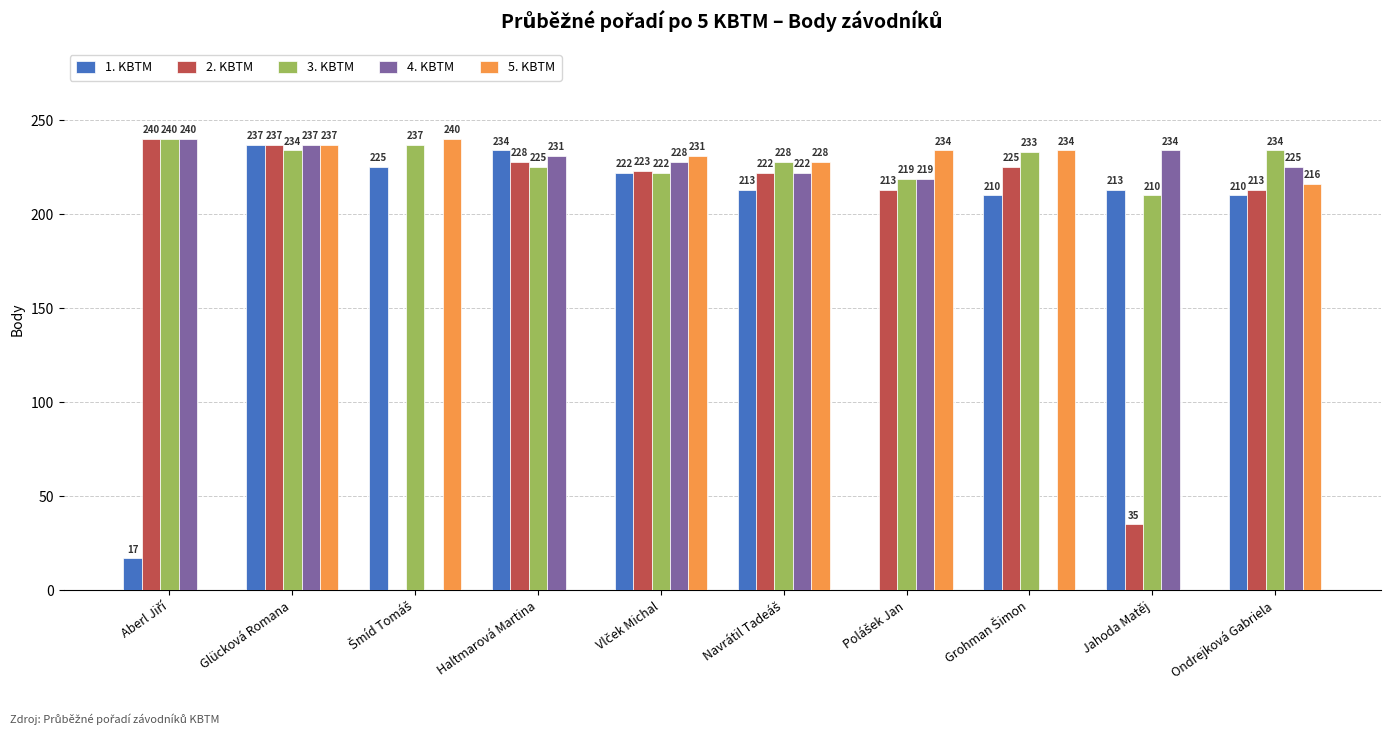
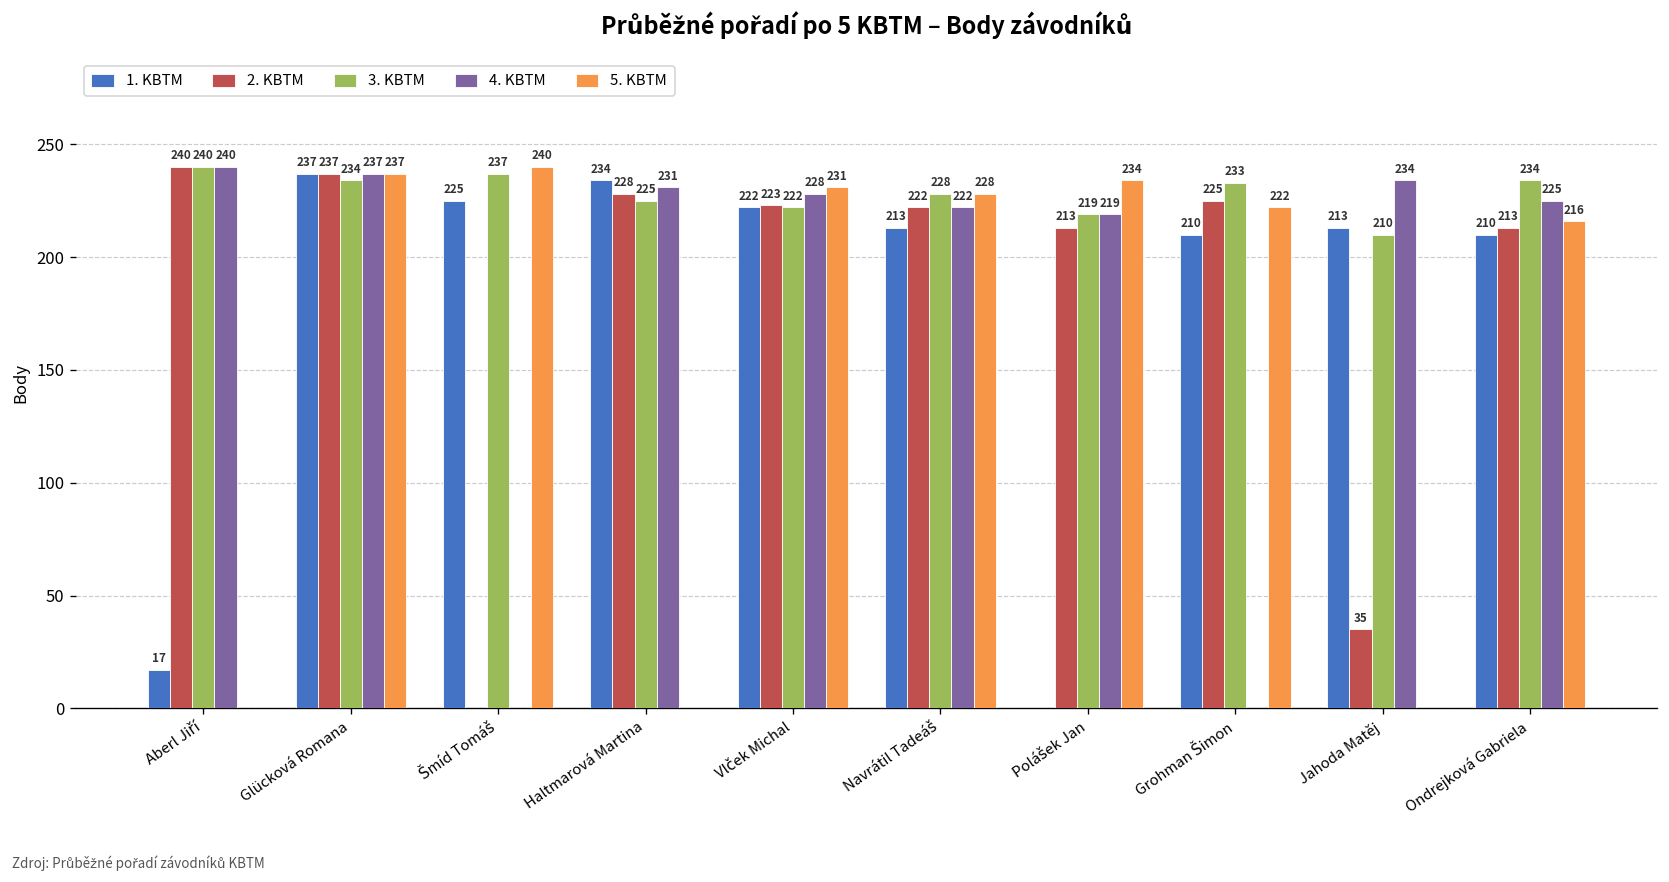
  {
    "1. KBTM": {
      "Aberl Jiří": 17,
      "Glücková Romana": 237,
      "Šmíd Tomáš": 225,
      "Haltmarová Martina": 234,
      "Vlček Michal": 222,
      "Navrátil Tadeáš": 213,
      "Grohman Šimon": 210,
      "Jahoda Matěj": 213,
      "Ondrejková Gabriela": 210
    },
    "2. KBTM": {
      "Aberl Jiří": 240,
      "Glücková Romana": 237,
      "Haltmarová Martina": 228,
      "Vlček Michal": 223,
      "Navrátil Tadeáš": 222,
      "Polášek Jan": 213,
      "Grohman Šimon": 225,
      "Jahoda Matěj": 35,
      "Ondrejková Gabriela": 213
    },
    "3. KBTM": {
      "Aberl Jiří": 240,
      "Glücková Romana": 234,
      "Šmíd Tomáš": 237,
      "Haltmarová Martina": 225,
      "Vlček Michal": 222,
      "Navrátil Tadeáš": 228,
      "Polášek Jan": 219,
      "Grohman Šimon": 233,
      "Jahoda Matěj": 210,
      "Ondrejková Gabriela": 234
    },
    "4. KBTM": {
      "Aberl Jiří": 240,
      "Glücková Romana": 237,
      "Haltmarová Martina": 231,
      "Vlček Michal": 228,
      "Navrátil Tadeáš": 222,
      "Polášek Jan": 219,
      "Jahoda Matěj": 234,
      "Ondrejková Gabriela": 225
    },
    "5. KBTM": {
      "Glücková Romana": 237,
      "Šmíd Tomáš": 240,
      "Vlček Michal": 231,
      "Navrátil Tadeáš": 228,
      "Polášek Jan": 234,
-     "Grohman Šimon": 234,
+     "Grohman Šimon": 222,
      "Ondrejková Gabriela": 216
    }
  }
